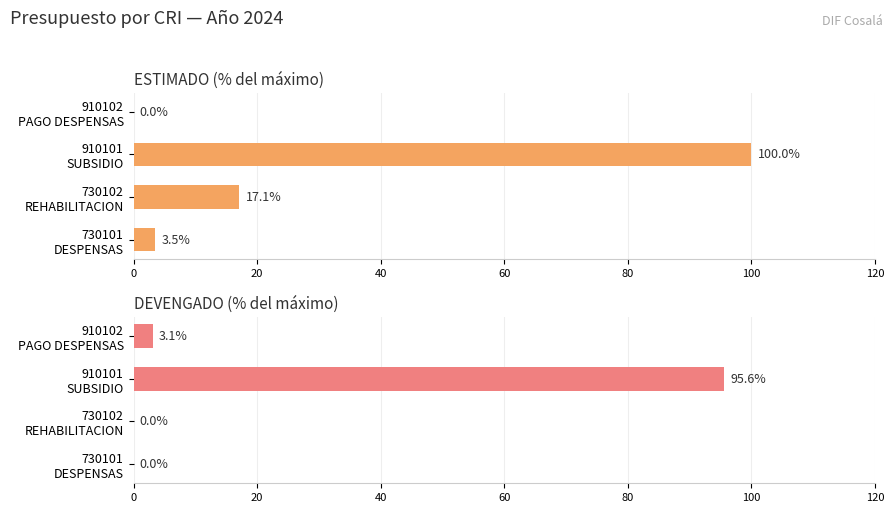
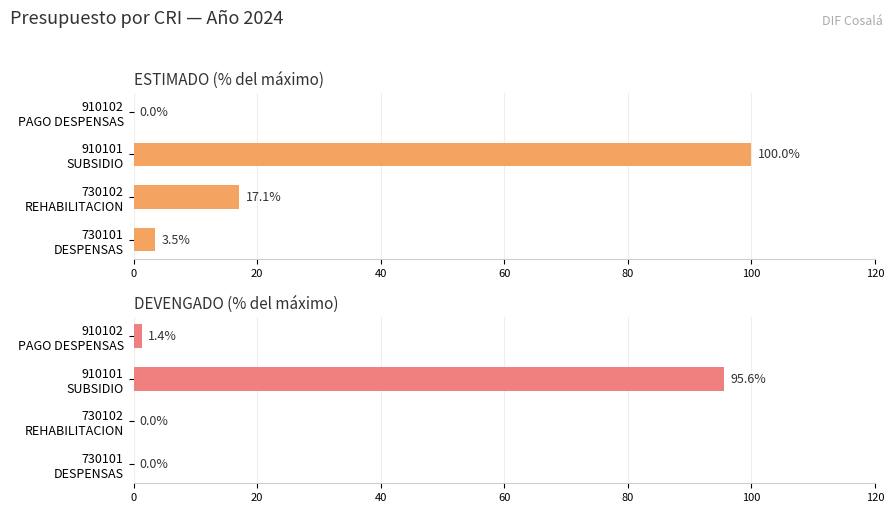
  {
    "ESTIMADO (% del máximo)": {
      "910102 PAGO DESPENSAS": "0.0%",
      "910101 SUBSIDIO": "100.0%",
      "730102 REHABILITACION": "17.1%",
      "730101 DESPENSAS": "3.5%"
    },
    "DEVENGADO (% del máximo)": {
-     "910102 PAGO DESPENSAS": "3.1%",
+     "910102 PAGO DESPENSAS": "1.4%",
      "910101 SUBSIDIO": "95.6%",
      "730102 REHABILITACION": "0.0%",
      "730101 DESPENSAS": "0.0%"
    }
  }
